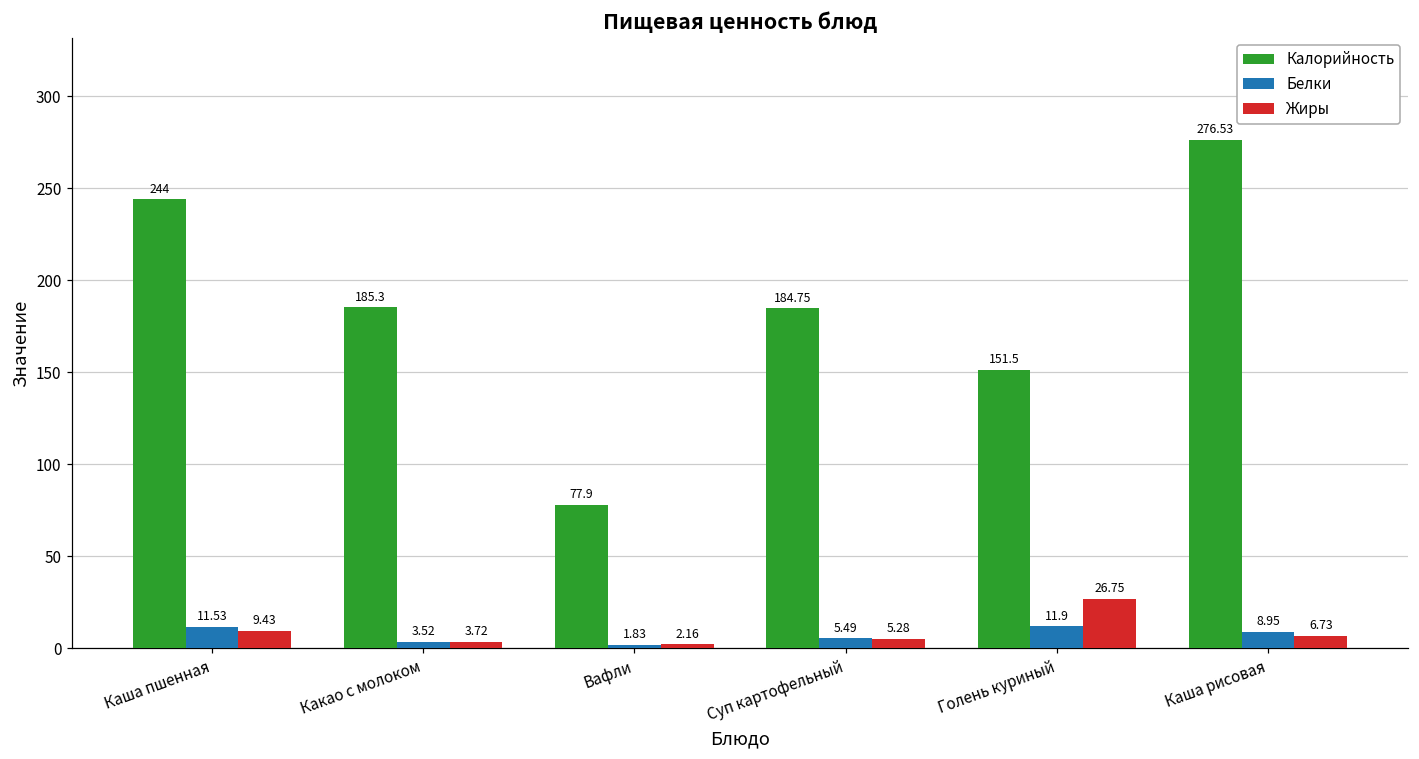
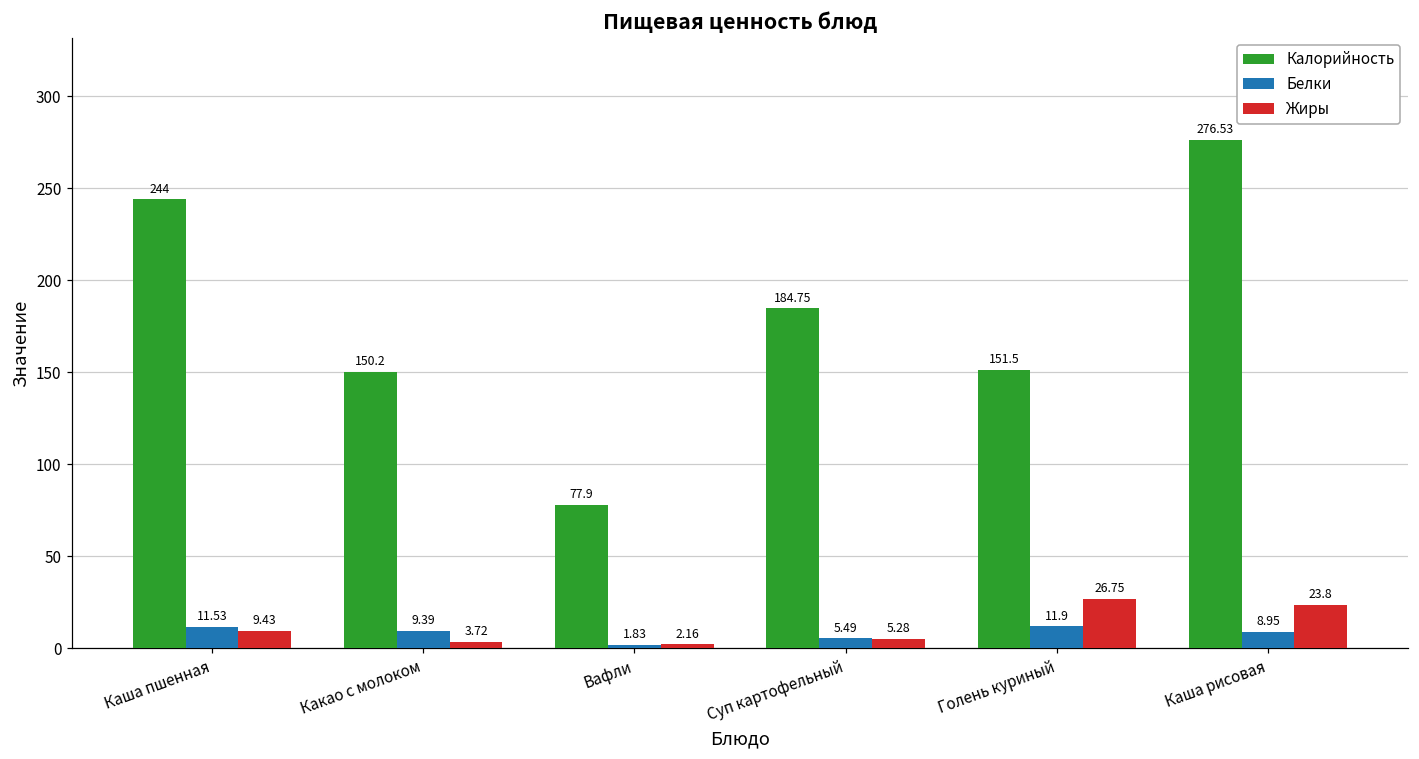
  {
    "Калорийность": {
      "Каша пшенная": 244,
-     "Какао с молоком": 185.3,
+     "Какао с молоком": 150.2,
      "Вафли": 77.9,
      "Суп картофельный": 184.75,
      "Голень куриный": 151.5,
      "Каша рисовая": 276.53
    },
    "Белки": {
      "Каша пшенная": 11.53,
-     "Какао с молоком": 3.52,
+     "Какао с молоком": 9.39,
      "Вафли": 1.83,
      "Суп картофельный": 5.49,
      "Голень куриный": 11.9,
      "Каша рисовая": 8.95
    },
    "Жиры": {
      "Каша пшенная": 9.43,
      "Какао с молоком": 3.72,
      "Вафли": 2.16,
      "Суп картофельный": 5.28,
      "Голень куриный": 26.75,
-     "Каша рисовая": 6.73
+     "Каша рисовая": 23.8
    }
  }
